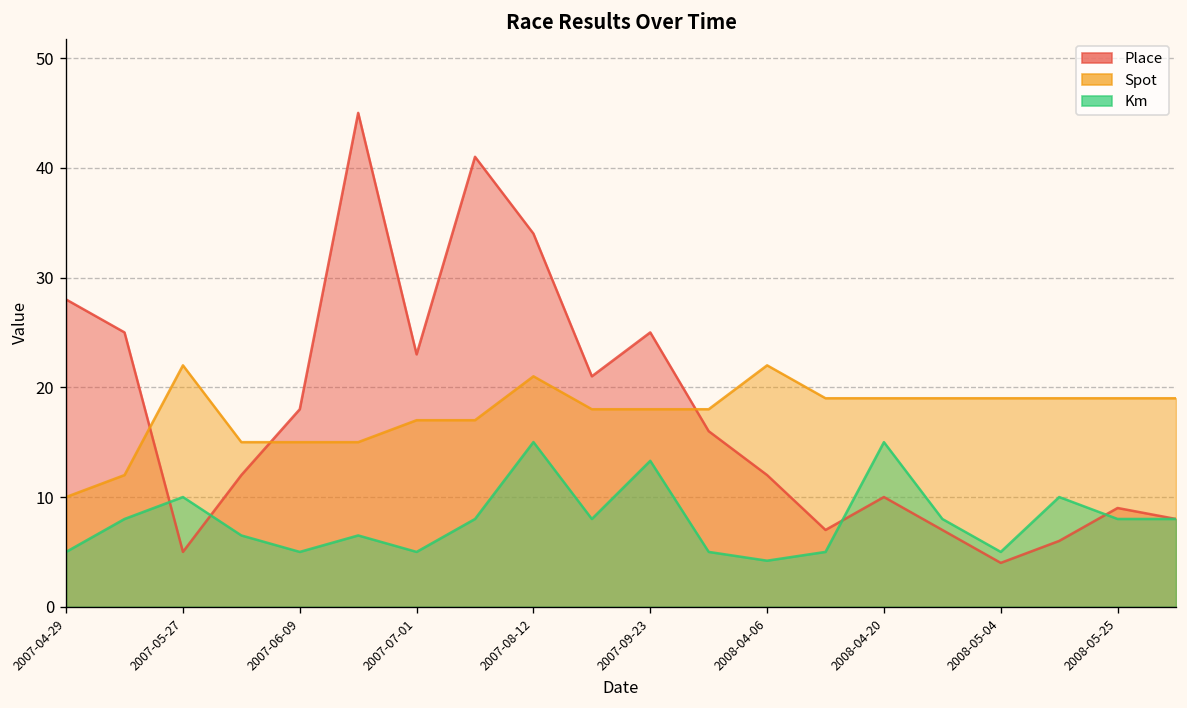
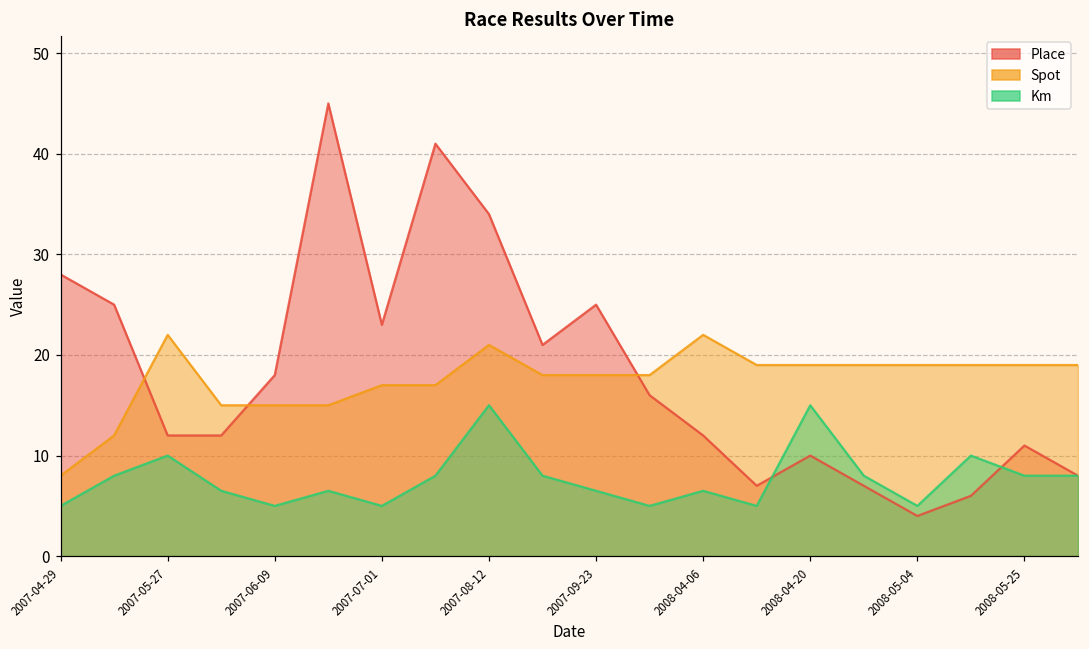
  {
    "Place": {
      "2007-04-29": 28,
-     "2007-05-27": 5,
+     "2007-05-27": 12,
      "2007-06-09": 18,
      "2007-07-01": 23,
      "2007-08-12": 34,
      "2007-09-23": 25,
      "2008-04-06": 12,
      "2008-04-20": 10,
      "2008-05-04": 4,
-     "2008-05-25": 9
+     "2008-05-25": 11
    },
    "Spot": {
-     "2007-04-29": 10,
+     "2007-04-29": 8,
      "2007-05-27": 22,
      "2007-06-09": 15,
      "2007-07-01": 17,
      "2007-08-12": 21,
      "2007-09-23": 18,
      "2008-04-06": 22,
      "2008-04-20": 19,
      "2008-05-04": 19,
      "2008-05-25": 19
    },
    "Km": {
      "2007-04-29": 5,
      "2007-05-27": 10,
      "2007-06-09": 5,
      "2007-07-01": 5,
      "2007-08-12": 15,
-     "2007-09-23": 13,
-     "2008-04-06": 4,
+     "2007-09-23": 7,
+     "2008-04-06": 7,
      "2008-04-20": 15,
      "2008-05-04": 5,
      "2008-05-25": 8
    }
  }
